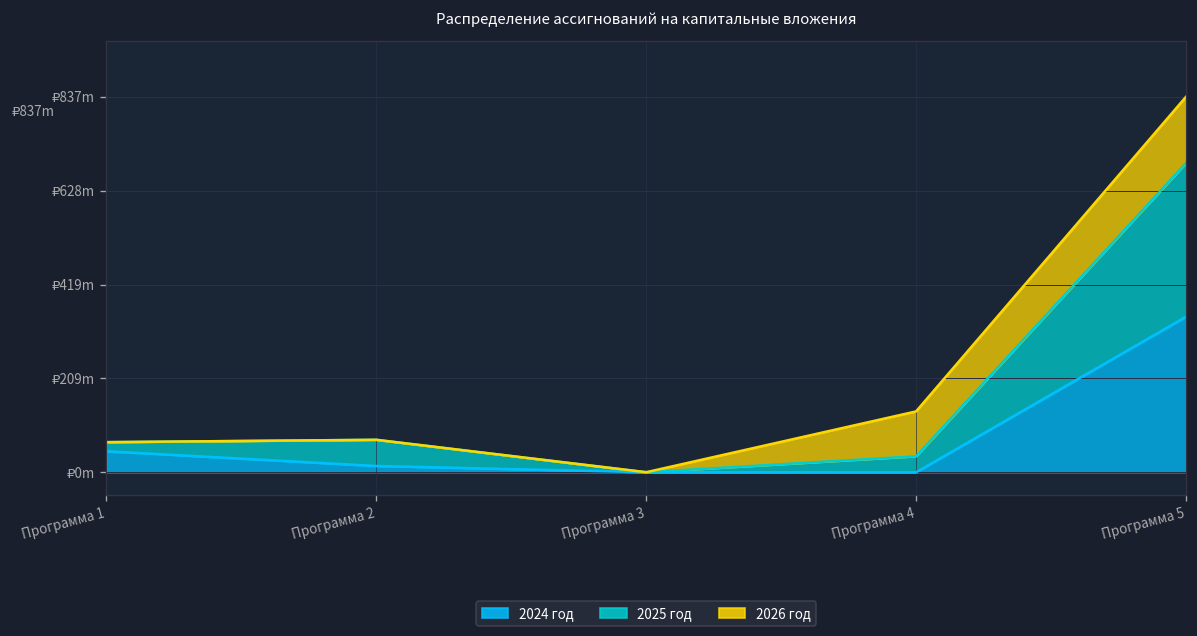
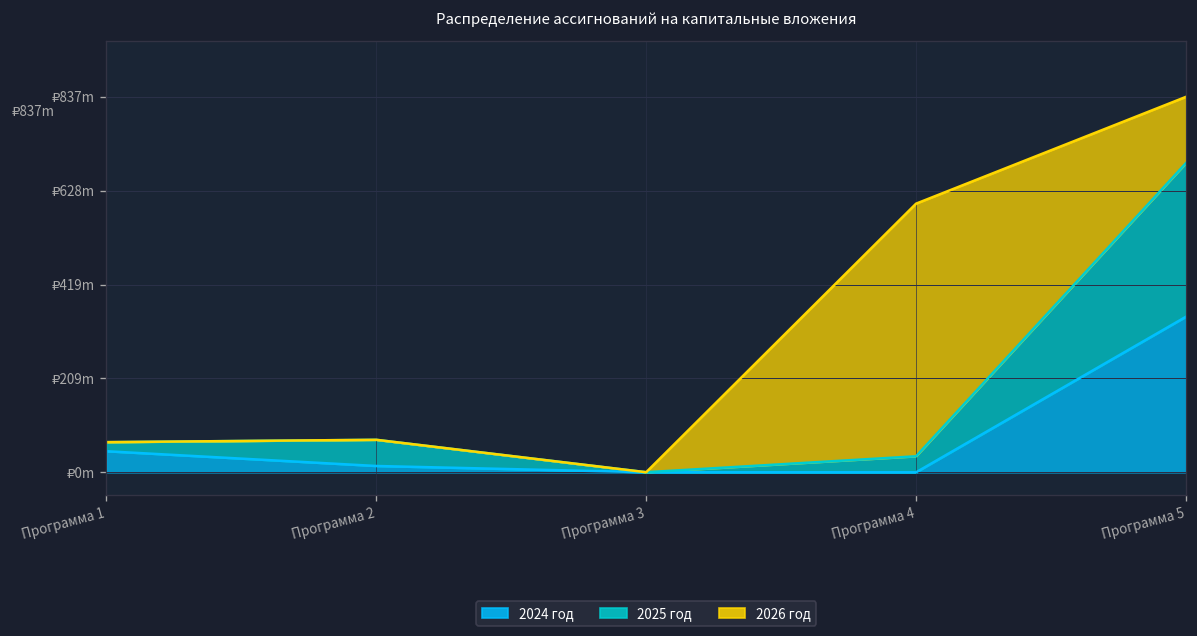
  {
    "2026 год": {
-     "Программа 4": "₽100m",
+     "Программа 4": "₽560m",
      "Программа 5": "₽150m"
    }
  }
